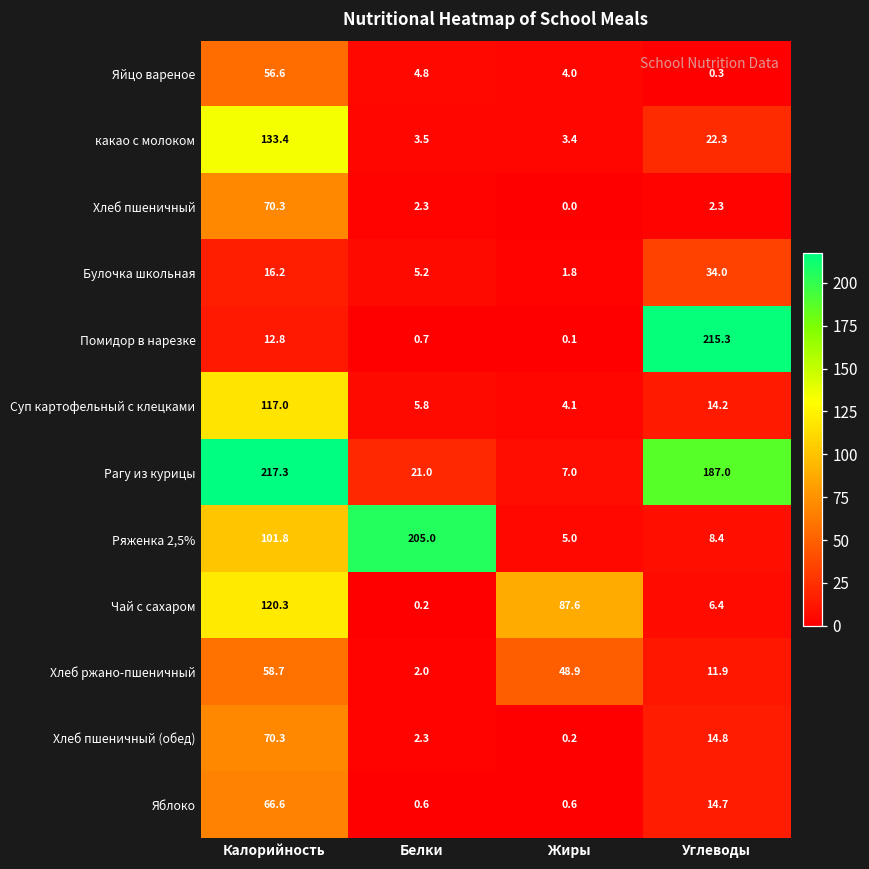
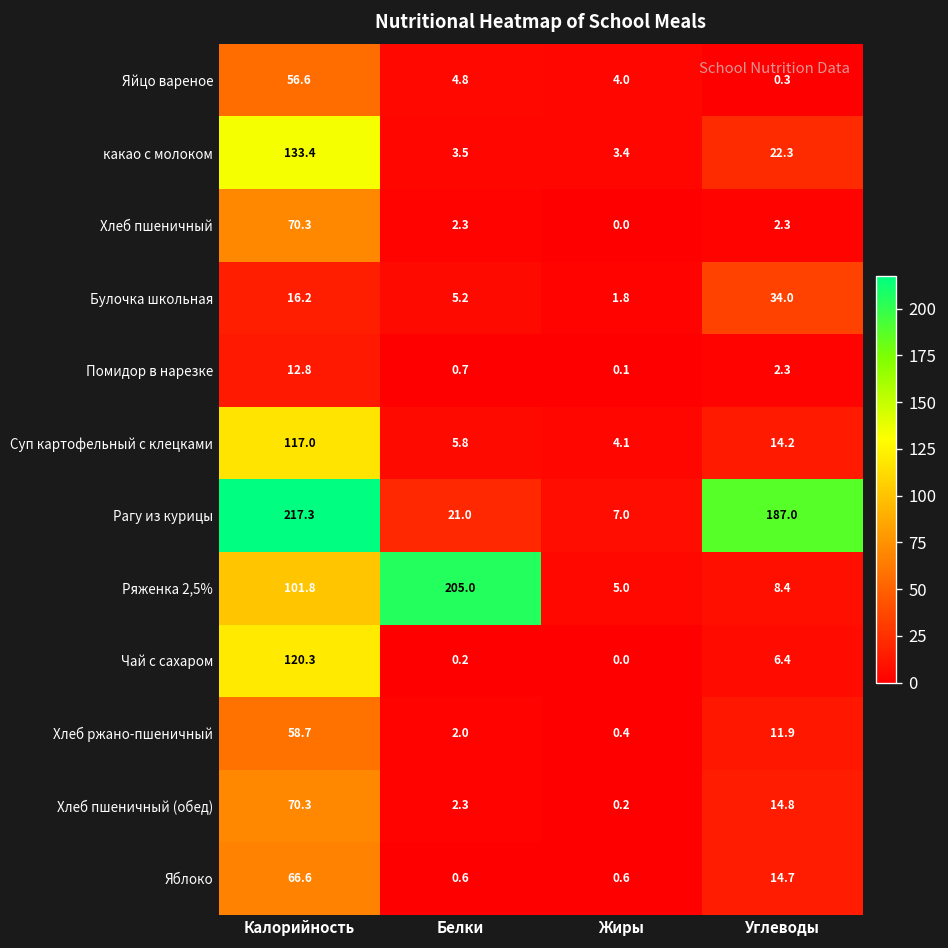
  {
    "Яйцо вареное": {
      "Калорийность": 56.6,
      "Белки": 4.8,
      "Жиры": 4.0
    },
    "какао с молоком": {
      "Калорийность": 133.4,
      "Белки": 3.5,
      "Жиры": 3.4,
      "Углеводы": 22.3
    },
    "Хлеб пшеничный": {
      "Калорийность": 70.3,
      "Белки": 2.3,
      "Жиры": 0.0,
      "Углеводы": 2.3
    },
    "Булочка школьная": {
      "Калорийность": 16.2,
      "Белки": 5.2,
      "Жиры": 1.8,
      "Углеводы": 34.0
    },
    "Помидор в нарезке": {
      "Калорийность": 12.8,
      "Белки": 0.7,
      "Жиры": 0.1,
-     "Углеводы": 215.3
+     "Углеводы": 2.3
    },
    "Суп картофельный с клецками": {
      "Калорийность": 117.0,
      "Белки": 5.8,
      "Жиры": 4.1,
      "Углеводы": 14.2
    },
    "Рагу из курицы": {
      "Калорийность": 217.3,
      "Белки": 21.0,
      "Жиры": 7.0,
      "Углеводы": 187.0
    },
    "Ряженка 2,5%": {
      "Калорийность": 101.8,
      "Белки": 205.0,
      "Жиры": 5.0,
      "Углеводы": 8.4
    },
    "Чай с сахаром": {
      "Калорийность": 120.3,
      "Белки": 0.2,
-     "Жиры": 87.6,
+     "Жиры": 0.0,
      "Углеводы": 6.4
    },
    "Хлеб ржано-пшеничный": {
      "Калорийность": 58.7,
      "Белки": 2.0,
-     "Жиры": 48.9,
+     "Жиры": 0.4,
      "Углеводы": 11.9
    },
    "Хлеб пшеничный (обед)": {
      "Калорийность": 70.3,
      "Белки": 2.3,
      "Жиры": 0.2,
      "Углеводы": 14.8
    },
    "Яблоко": {
      "Калорийность": 66.6,
      "Белки": 0.6,
      "Жиры": 0.6,
      "Углеводы": 14.7
    }
  }
